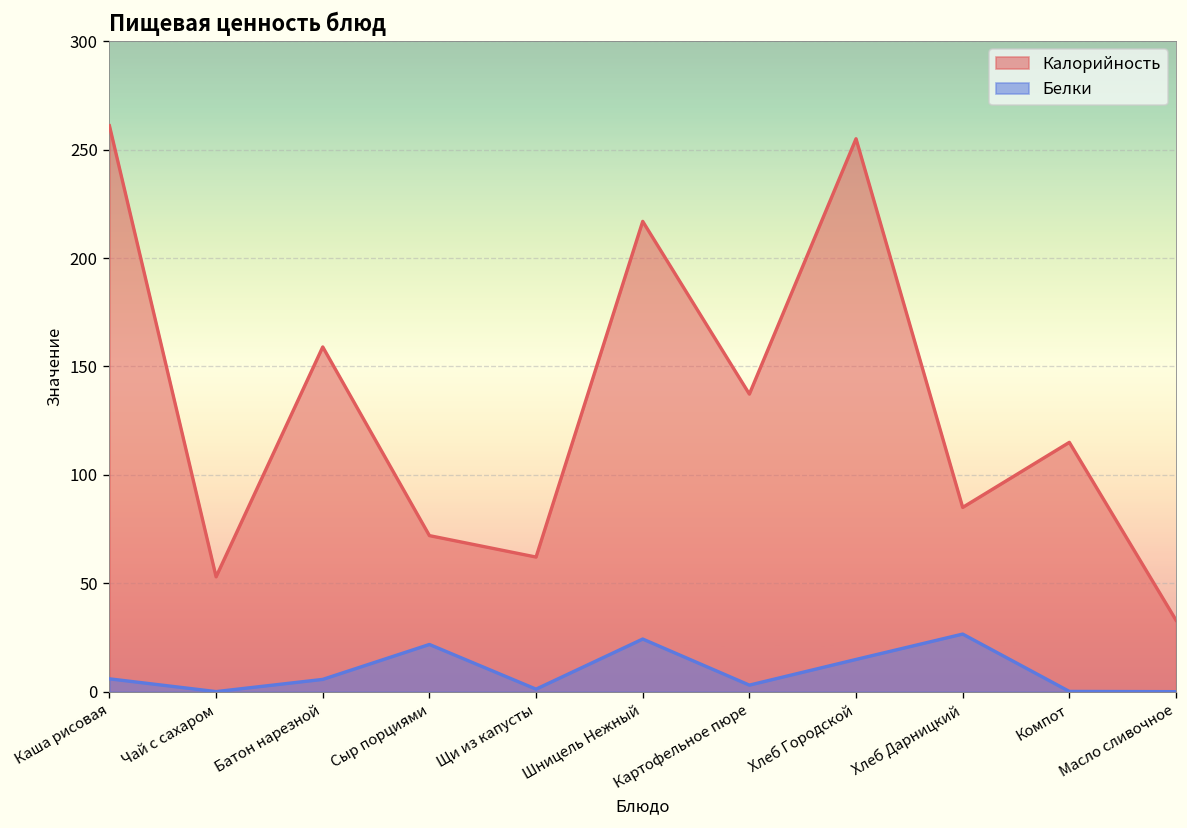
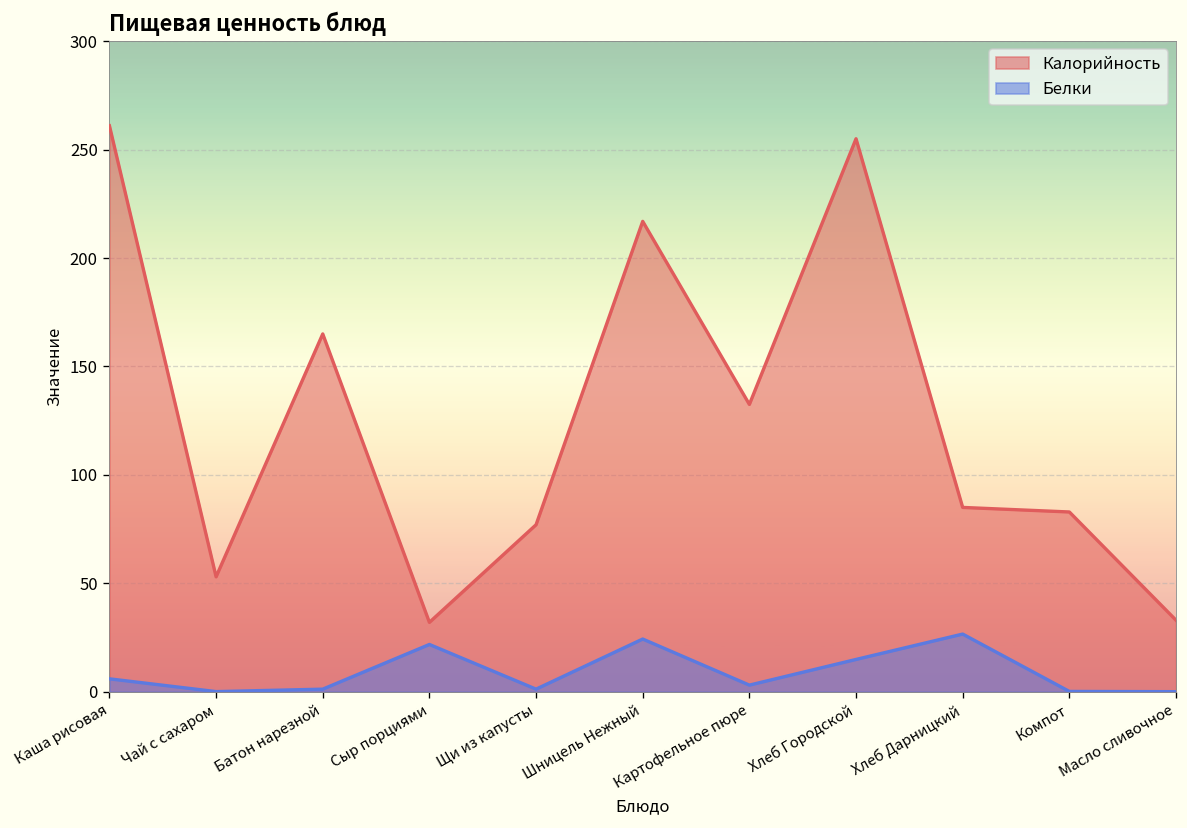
  {
    "Калорийность": {
      "Каша рисовая": 261,
      "Чай с сахаром": 53,
-     "Батон нарезной": 159,
-     "Сыр порциями": 72,
-     "Щи из капусты": 62,
+     "Батон нарезной": 165,
+     "Сыр порциями": 32,
+     "Щи из капусты": 77,
      "Шницель Нежный": 217,
-     "Картофельное пюре": 137,
+     "Картофельное пюре": 132,
      "Хлеб Городской": 255,
      "Хлеб Дарницкий": 85,
-     "Компот": 115,
+     "Компот": 83,
      "Масло сливочное": 33
    },
    "Белки": {
      "Каша рисовая": 6,
      "Чай с сахаром": 0,
-     "Батон нарезной": 6,
+     "Батон нарезной": 1,
      "Сыр порциями": 22,
      "Щи из капусты": 1,
      "Шницель Нежный": 24,
      "Картофельное пюре": 3,
      "Хлеб Городской": 15,
      "Хлеб Дарницкий": 27,
      "Компот": 0,
      "Масло сливочное": 0
    }
  }
